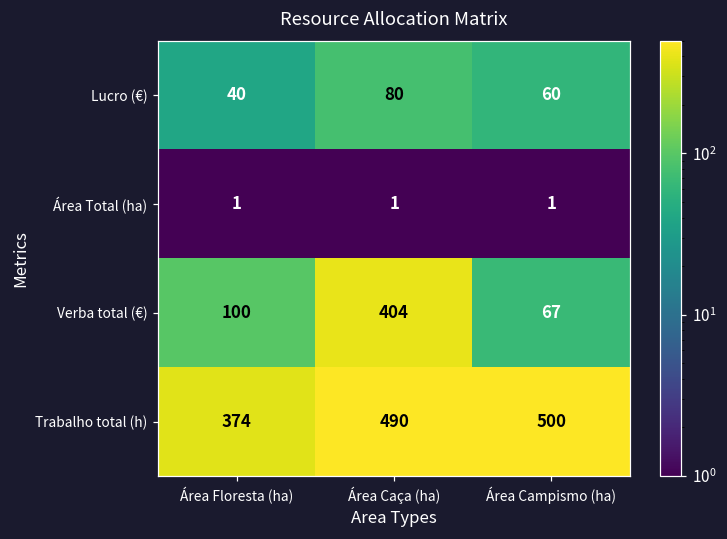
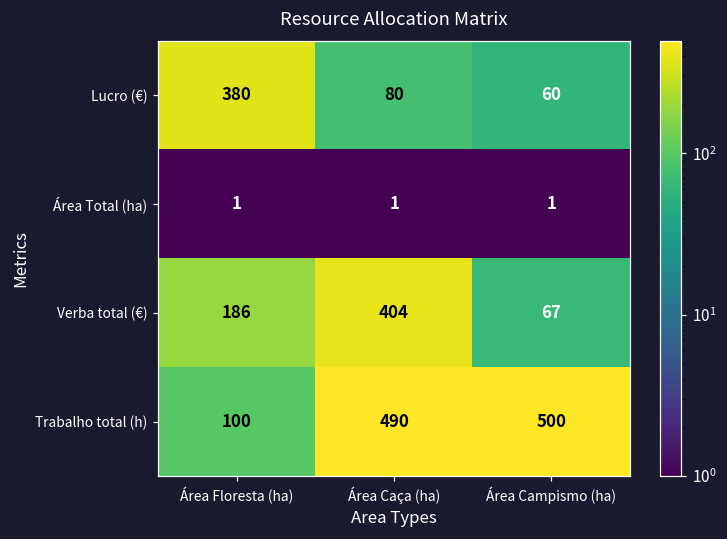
  {
    "Lucro (€)": {
-     "Área Floresta (ha)": 40,
+     "Área Floresta (ha)": 380,
      "Área Caça (ha)": 80,
      "Área Campismo (ha)": 60
    },
    "Área Total (ha)": {
      "Área Floresta (ha)": 1,
      "Área Caça (ha)": 1,
      "Área Campismo (ha)": 1
    },
    "Verba total (€)": {
-     "Área Floresta (ha)": 100,
+     "Área Floresta (ha)": 186,
      "Área Caça (ha)": 404,
      "Área Campismo (ha)": 67
    },
    "Trabalho total (h)": {
-     "Área Floresta (ha)": 374,
+     "Área Floresta (ha)": 100,
      "Área Caça (ha)": 490,
      "Área Campismo (ha)": 500
    }
  }
